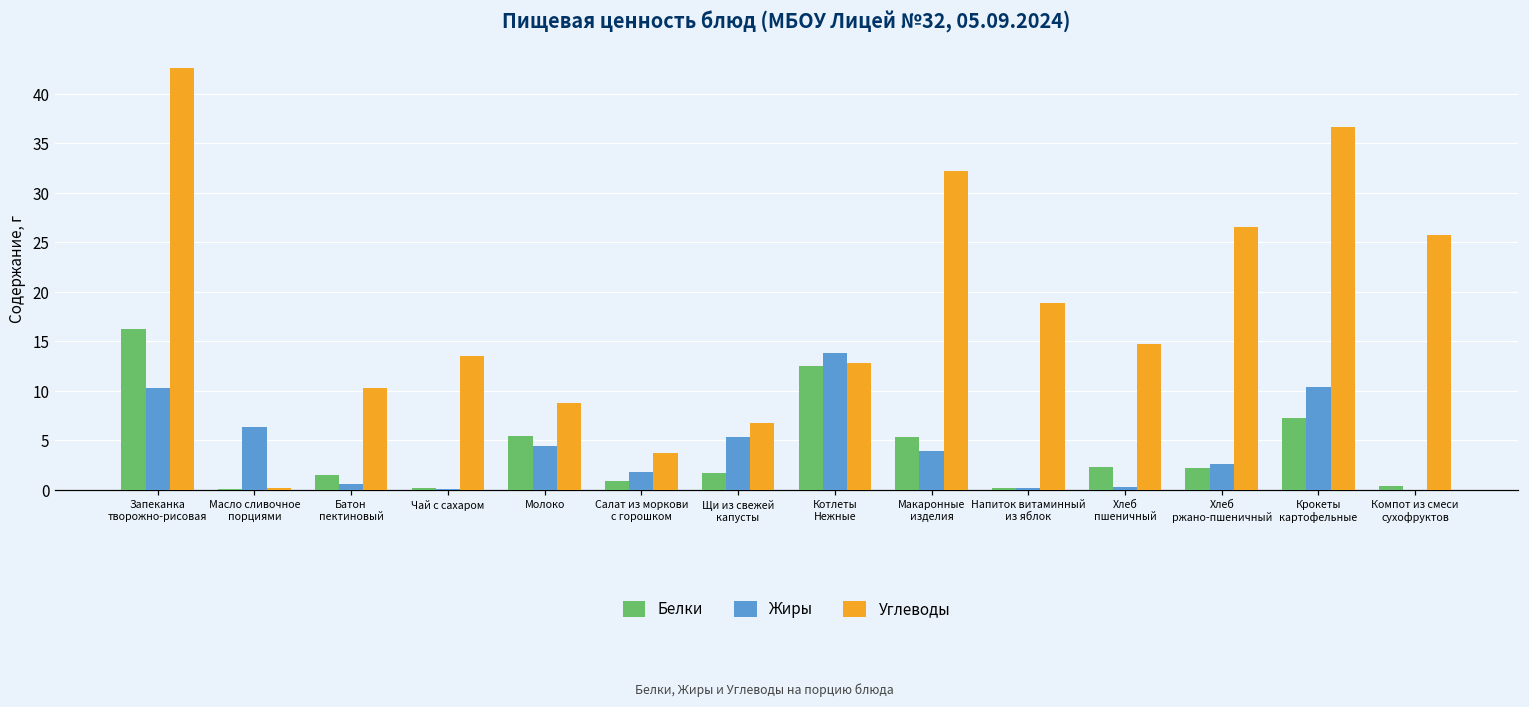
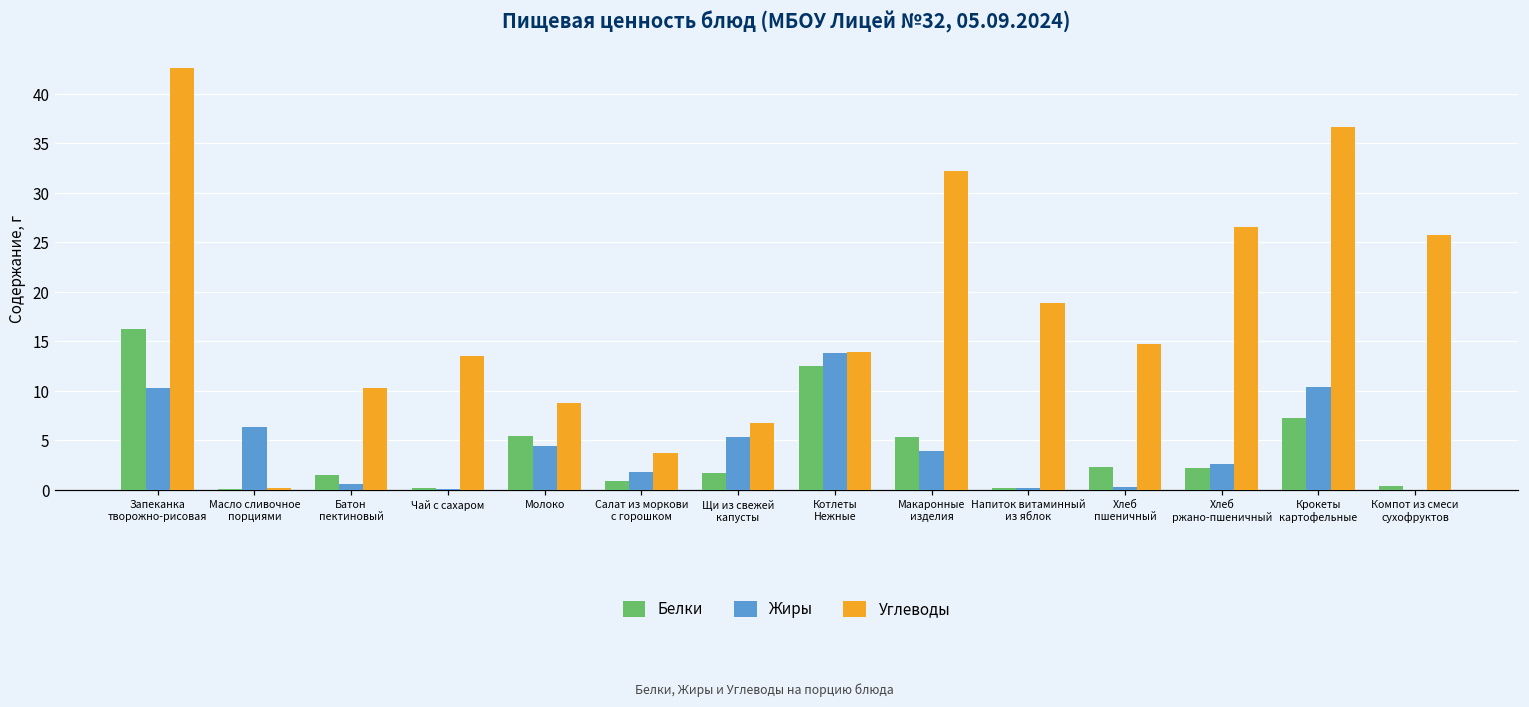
  {
    "Белки": {
      "Запеканка творожно-рисовая": 16,
      "Батон пектиновый": 2,
      "Молоко": 5,
      "Салат из моркови с горошком": 1,
      "Щи из свежей капусты": 2,
      "Котлеты Нежные": 12,
      "Макаронные изделия": 5,
      "Хлеб пшеничный": 2,
      "Хлеб ржано-пшеничный": 2,
      "Крокеты картофельные": 7,
      "Компот из смеси сухофруктов": 0
    },
    "Жиры": {
      "Запеканка творожно-рисовая": 10,
      "Масло сливочное порциями": 6,
      "Батон пектиновый": 1,
      "Молоко": 4,
      "Салат из моркови с горошком": 2,
      "Щи из свежей капусты": 5,
      "Котлеты Нежные": 14,
      "Макаронные изделия": 4,
      "Хлеб ржано-пшеничный": 3,
      "Крокеты картофельные": 10,
      "Компот из смеси сухофруктов": 0
    },
    "Углеводы": {
      "Запеканка творожно-рисовая": 43,
      "Батон пектиновый": 10,
      "Чай с сахаром": 14,
      "Молоко": 9,
      "Салат из моркови с горошком": 4,
      "Щи из свежей капусты": 7,
-     "Котлеты Нежные": 13,
+     "Котлеты Нежные": 14,
      "Макаронные изделия": 32,
      "Напиток витаминный из яблок": 19,
      "Хлеб пшеничный": 15,
      "Хлеб ржано-пшеничный": 27,
      "Крокеты картофельные": 37,
      "Компот из смеси сухофруктов": 26
    }
  }
